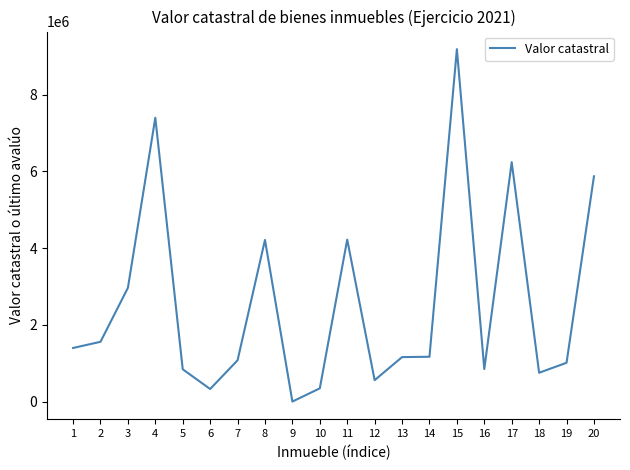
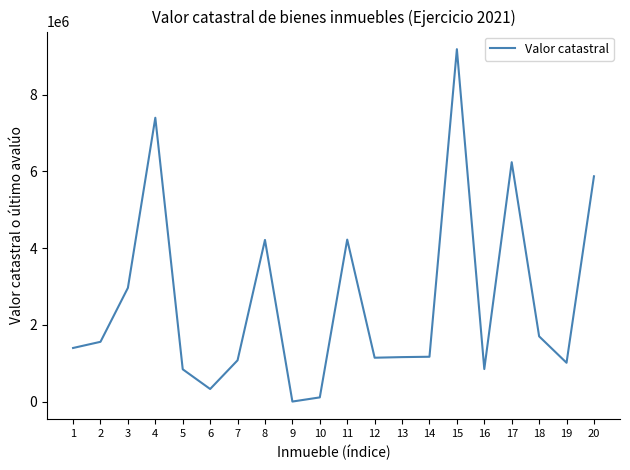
  {
    "1": 1400000,
    "2": 1600000,
    "3": 3000000,
    "4": 7400000,
    "5": 800000,
    "6": 300000,
    "7": 1100000,
    "8": 4200000,
    "9": 0,
-   "10": 400000,
+   "10": 100000,
    "11": 4200000,
-   "12": 600000,
+   "12": 1100000,
    "13": 1200000,
    "14": 1200000,
    "15": 9200000,
    "16": 900000,
    "17": 6200000,
-   "18": 800000,
+   "18": 1700000,
    "19": 1000000,
    "20": 5900000
  }
